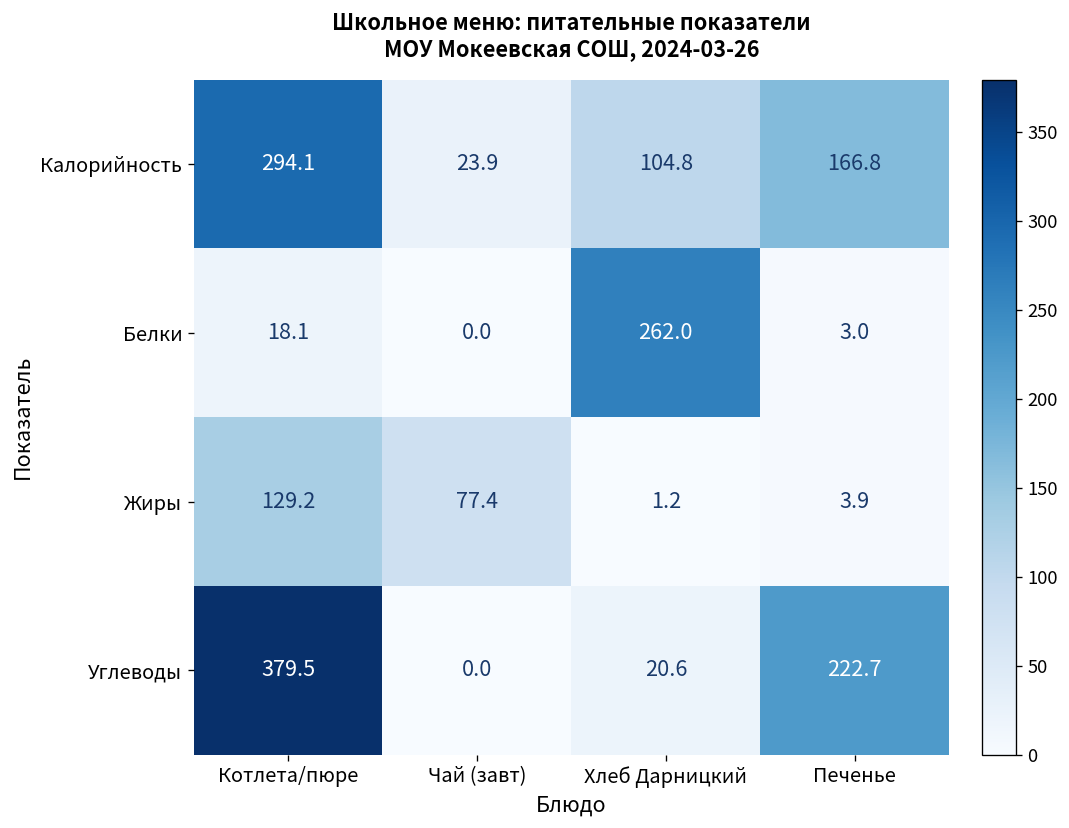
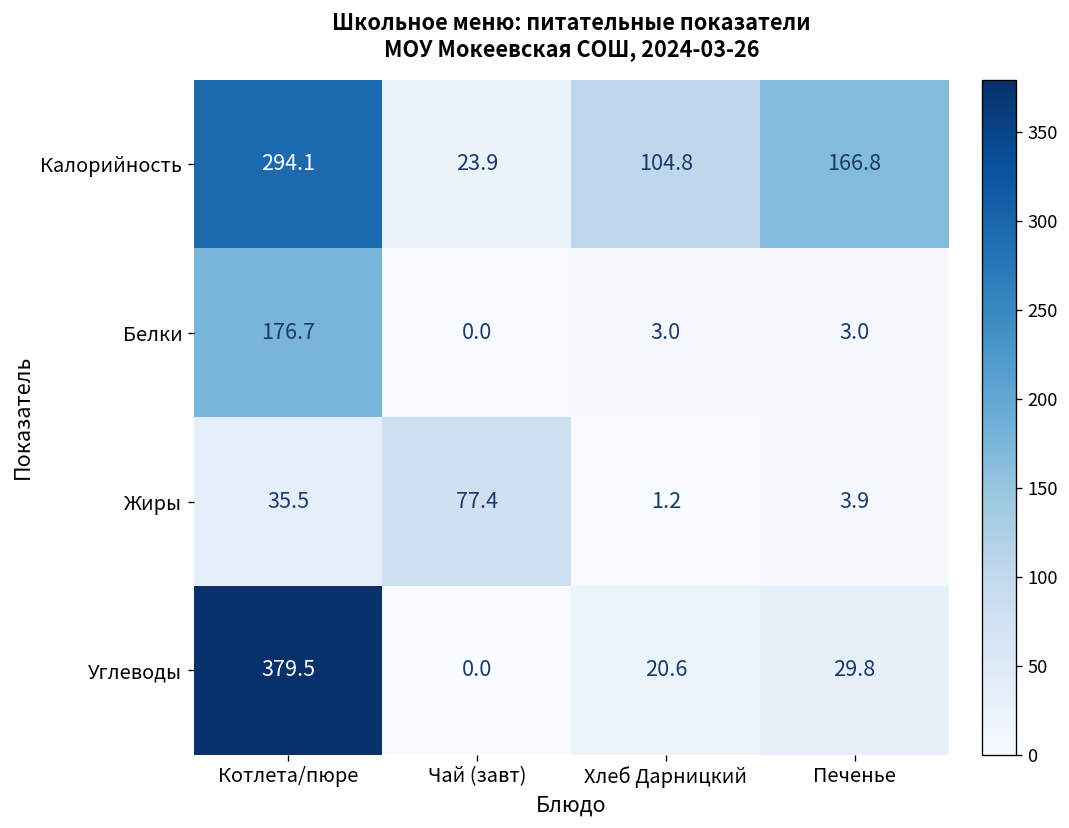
  {
    "Калорийность": {
      "Котлета/пюре": 294.1,
      "Чай (завт)": 23.9,
      "Хлеб Дарницкий": 104.8,
      "Печенье": 166.8
    },
    "Белки": {
-     "Котлета/пюре": 18.1,
+     "Котлета/пюре": 176.7,
      "Чай (завт)": 0.0,
-     "Хлеб Дарницкий": 262.0,
+     "Хлеб Дарницкий": 3.0,
      "Печенье": 3.0
    },
    "Жиры": {
-     "Котлета/пюре": 129.2,
+     "Котлета/пюре": 35.5,
      "Чай (завт)": 77.4,
      "Хлеб Дарницкий": 1.2,
      "Печенье": 3.9
    },
    "Углеводы": {
      "Котлета/пюре": 379.5,
      "Чай (завт)": 0.0,
      "Хлеб Дарницкий": 20.6,
-     "Печенье": 222.7
+     "Печенье": 29.8
    }
  }
